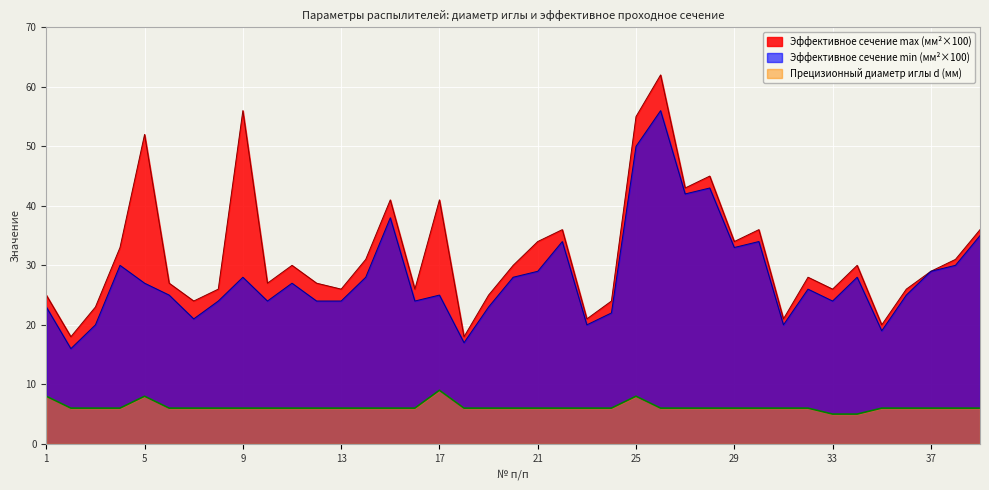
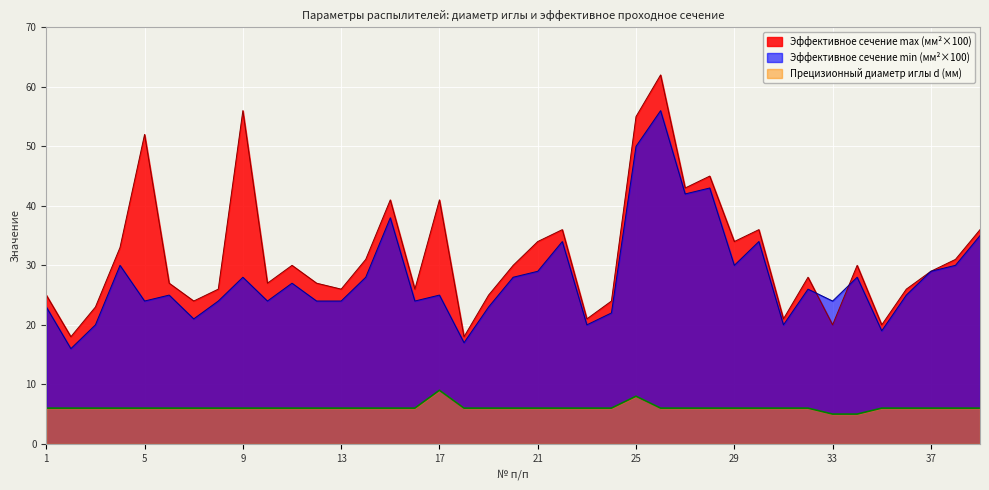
  {
    "Эффективное сечение max (мм²×100)": {
      "1": 25,
      "5": 52,
      "9": 56,
      "13": 26,
      "17": 41,
      "21": 34,
      "25": 55,
      "29": 34,
-     "33": 26
+     "33": 20
    },
    "Эффективное сечение min (мм²×100)": {
      "1": 23,
-     "5": 27,
+     "5": 24,
      "9": 28,
      "13": 24,
      "17": 25,
      "21": 29,
      "25": 50,
-     "29": 33,
+     "29": 30,
      "33": 24
    },
    "Прецизионный диаметр иглы d (мм)": {
-     "1": 8,
-     "5": 8,
+     "1": 6,
+     "5": 6,
      "9": 6,
      "13": 6,
      "17": 9,
      "21": 6,
      "25": 8,
      "29": 6,
      "33": 5,
      "37": 6
    }
  }
